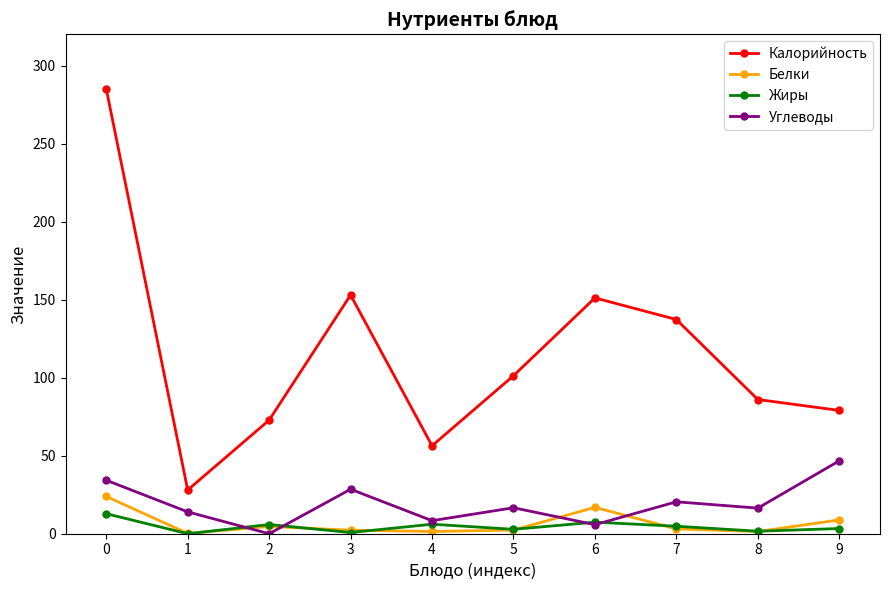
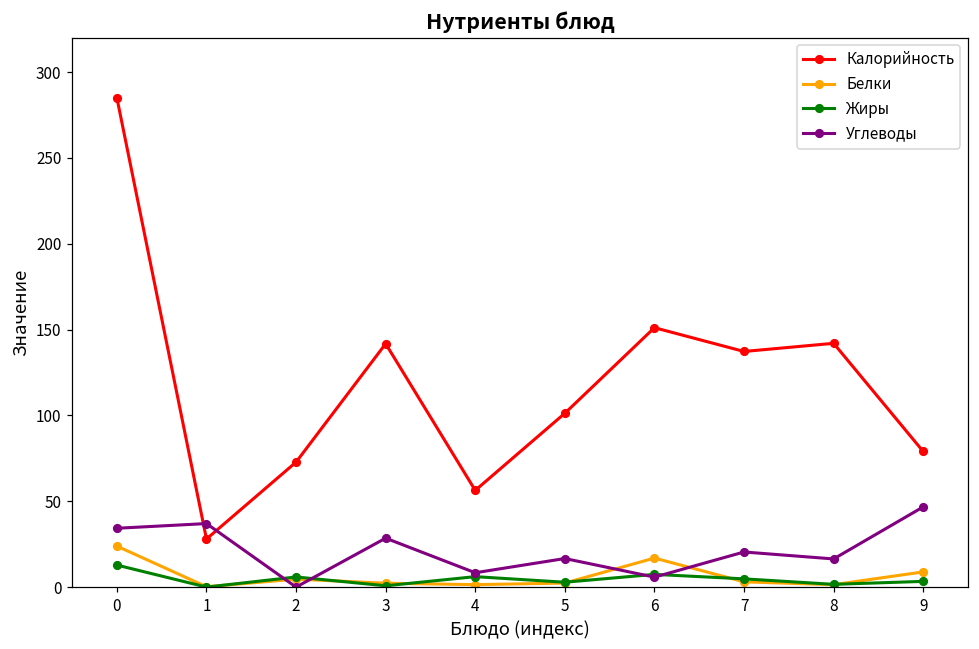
  {
    "Калорийность": {
      "0": 285,
      "1": 28,
      "2": 73,
-     "3": 153,
+     "3": 142,
      "4": 56,
      "5": 101,
      "6": 151,
      "7": 137,
-     "8": 86,
+     "8": 142,
      "9": 79
    },
    "Белки": {
      "0": 24,
      "4": 1,
      "6": 17,
      "7": 3,
      "9": 9
    },
    "Жиры": {
      "0": 13,
      "4": 6,
      "7": 5,
      "9": 3
    },
    "Углеводы": {
      "0": 34,
-     "1": 14,
+     "1": 37,
      "2": 0,
      "3": 29,
      "4": 8,
      "5": 17,
      "7": 20,
      "8": 16,
      "9": 47
    }
  }
